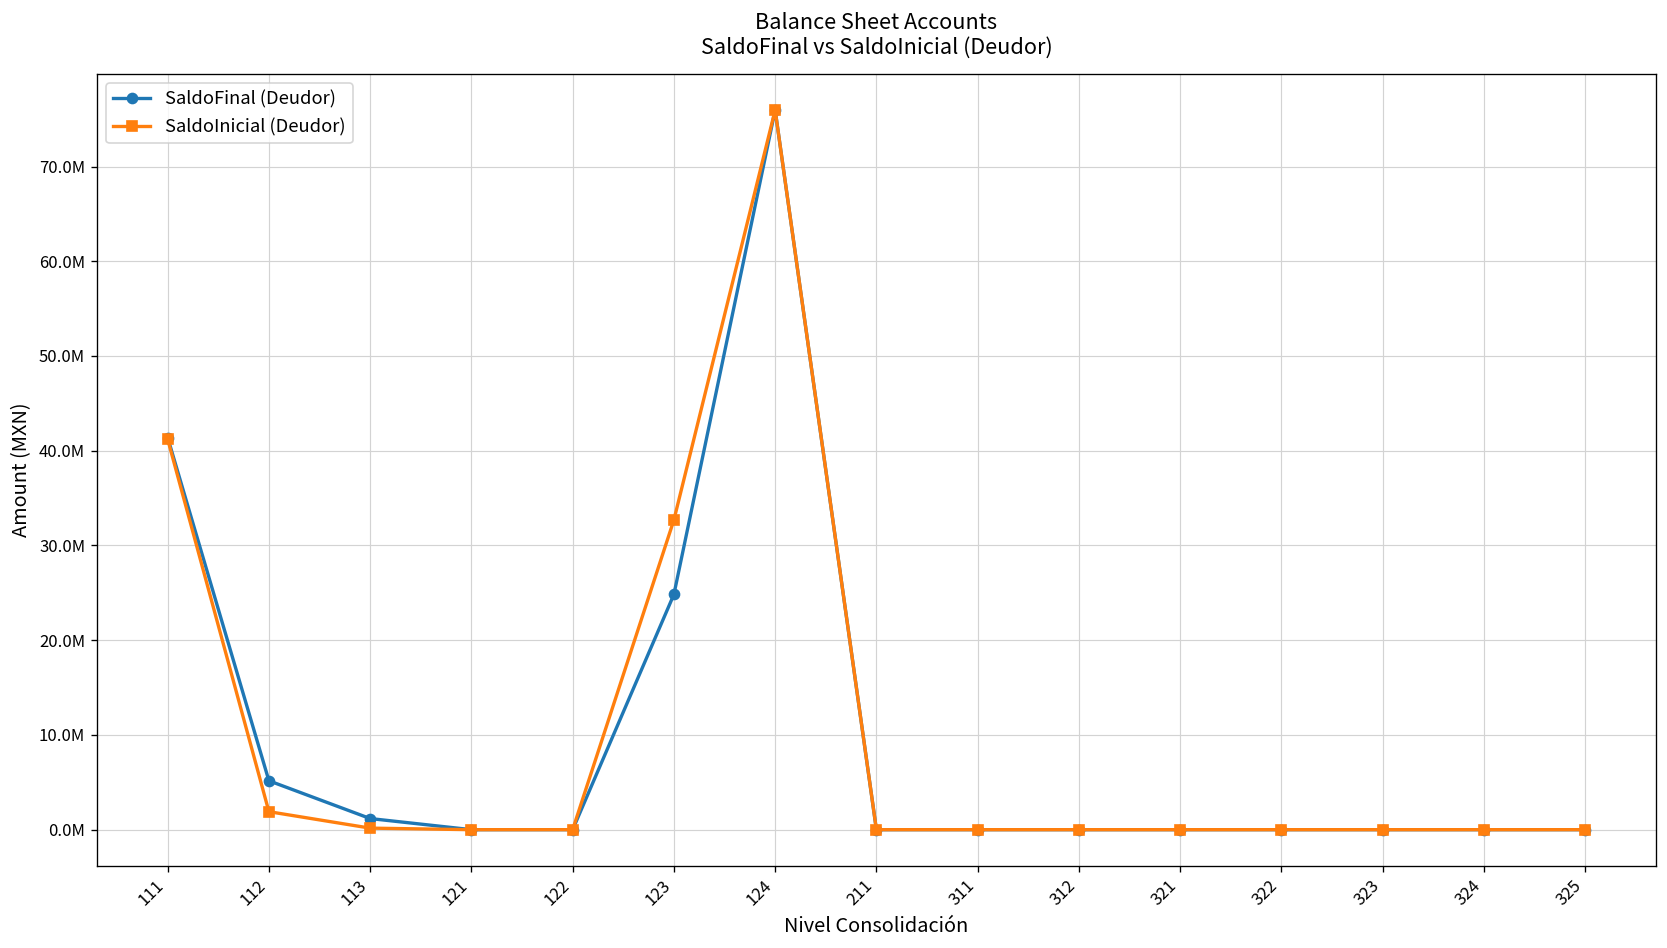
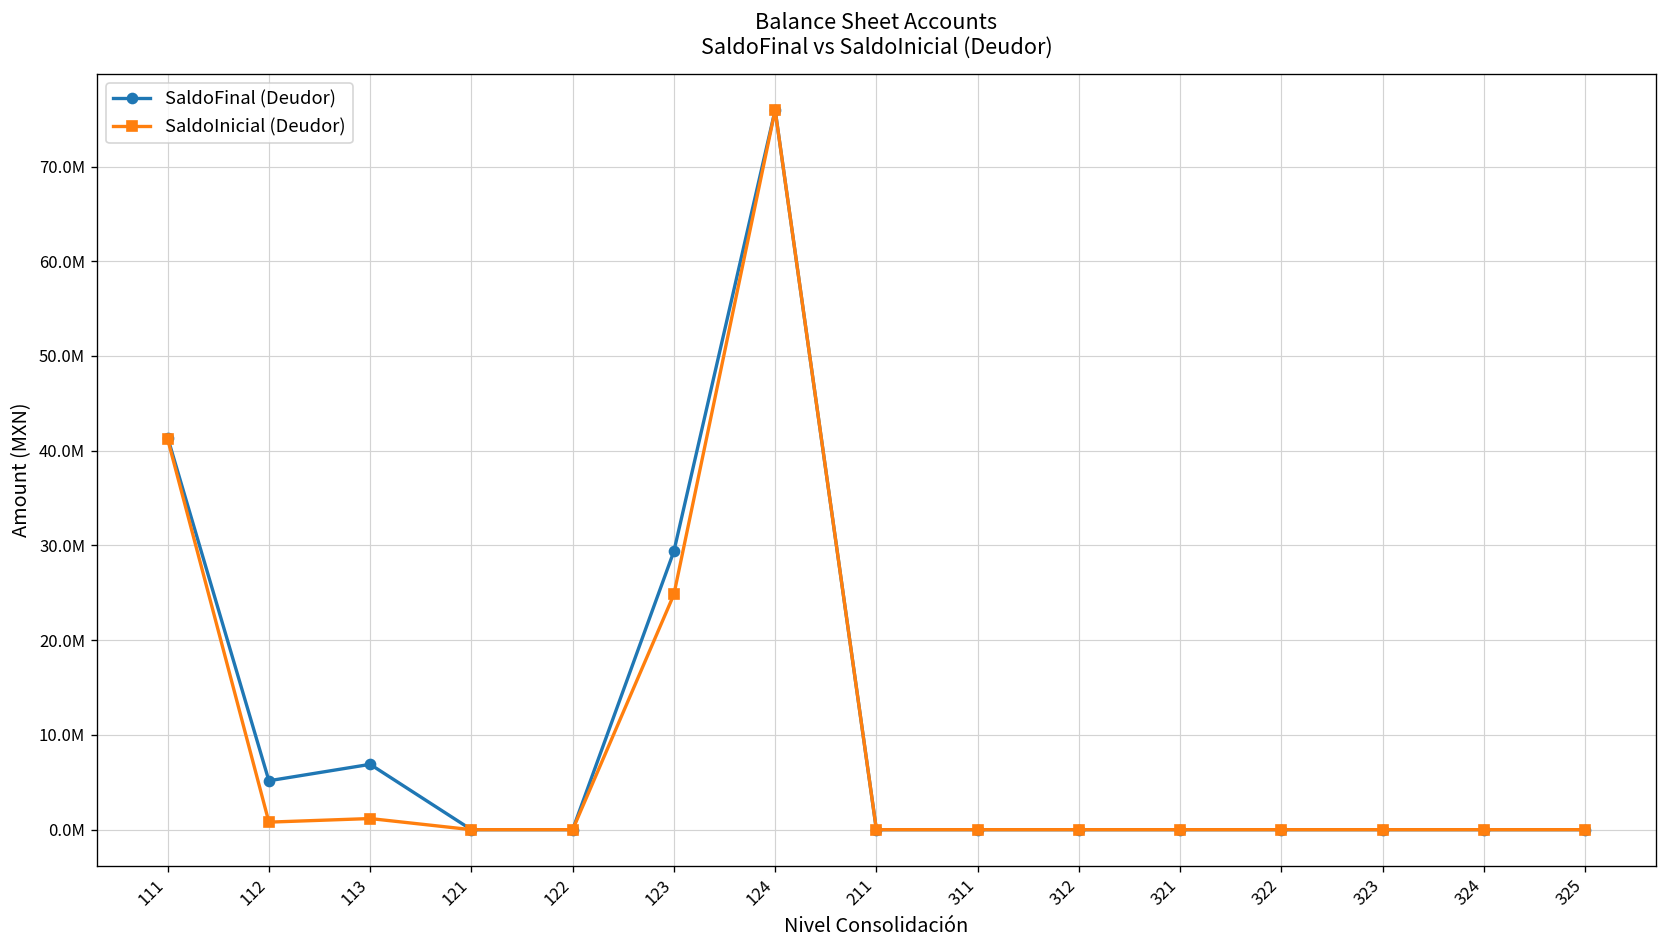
  {
    "SaldoFinal (Deudor)": {
      "112": 5000000,
-     "113": 1000000,
-     "123": 25000000
+     "113": 7000000,
+     "123": 29000000
    },
    "SaldoInicial (Deudor)": {
-     "112": 2000000,
-     "113": 0,
-     "123": 33000000
+     "112": 1000000,
+     "113": 1000000,
+     "123": 25000000
    }
  }
